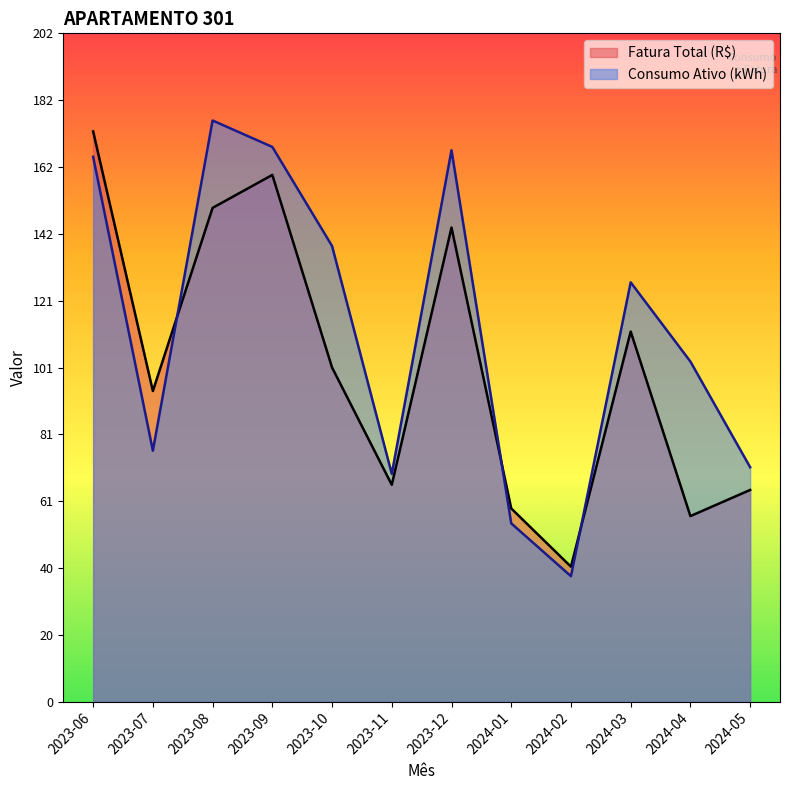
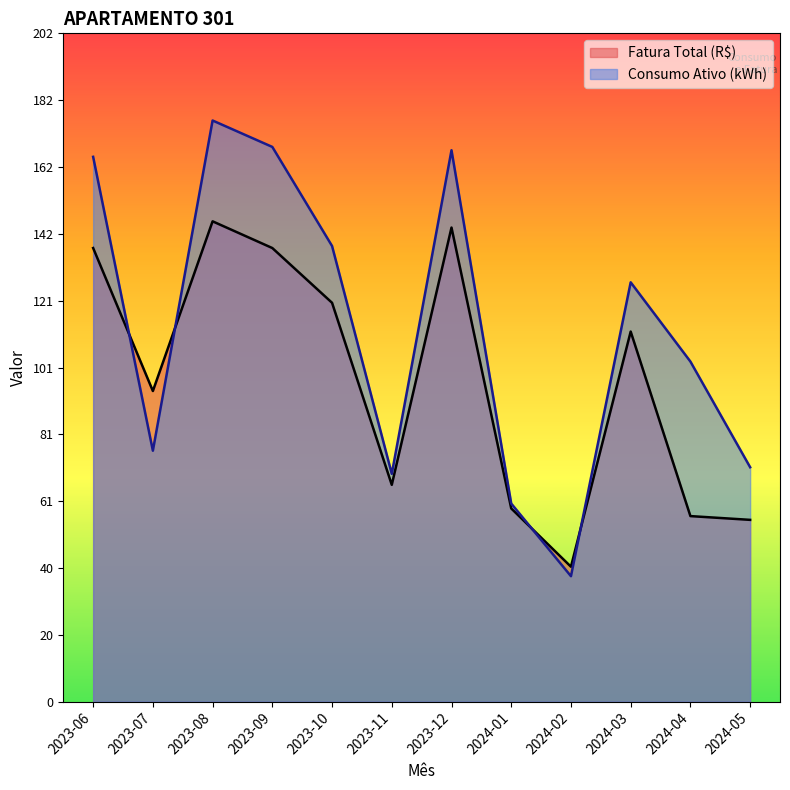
  {
    "Fatura Total (R$)": {
-     "2023-06": 173,
+     "2023-06": 137,
      "2023-07": 94,
-     "2023-08": 150,
-     "2023-09": 160,
-     "2023-10": 101,
+     "2023-08": 145,
+     "2023-09": 137,
+     "2023-10": 121,
      "2023-11": 66,
      "2023-12": 144,
      "2024-01": 59,
      "2024-02": 41,
      "2024-03": 112,
      "2024-04": 56,
-     "2024-05": 64
+     "2024-05": 55
    },
    "Consumo Ativo (kWh)": {
      "2023-06": 165,
      "2023-07": 76,
      "2023-08": 176,
      "2023-09": 168,
      "2023-10": 138,
      "2023-11": 69,
      "2023-12": 167,
-     "2024-01": 54,
+     "2024-01": 60,
      "2024-02": 38,
      "2024-03": 127,
      "2024-04": 103,
      "2024-05": 71
    }
  }
